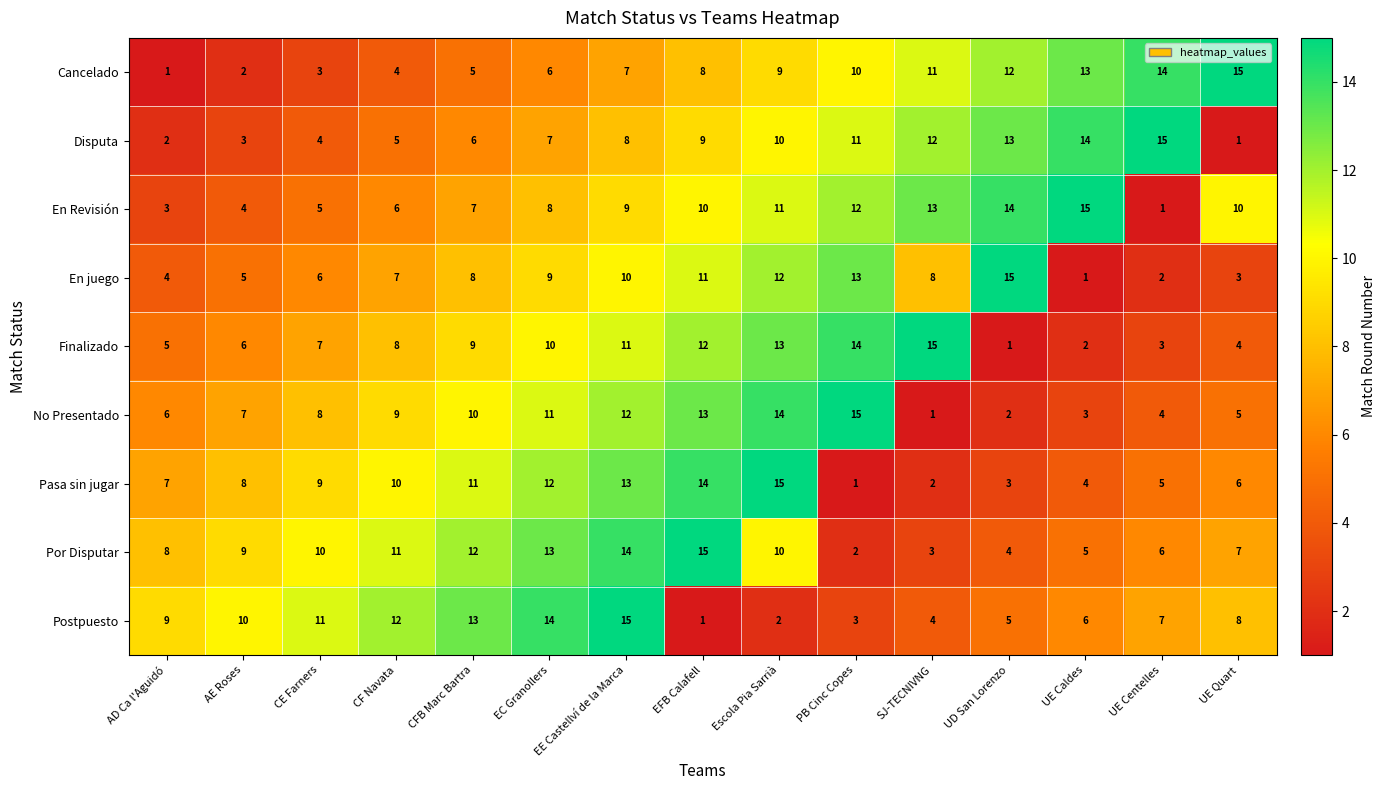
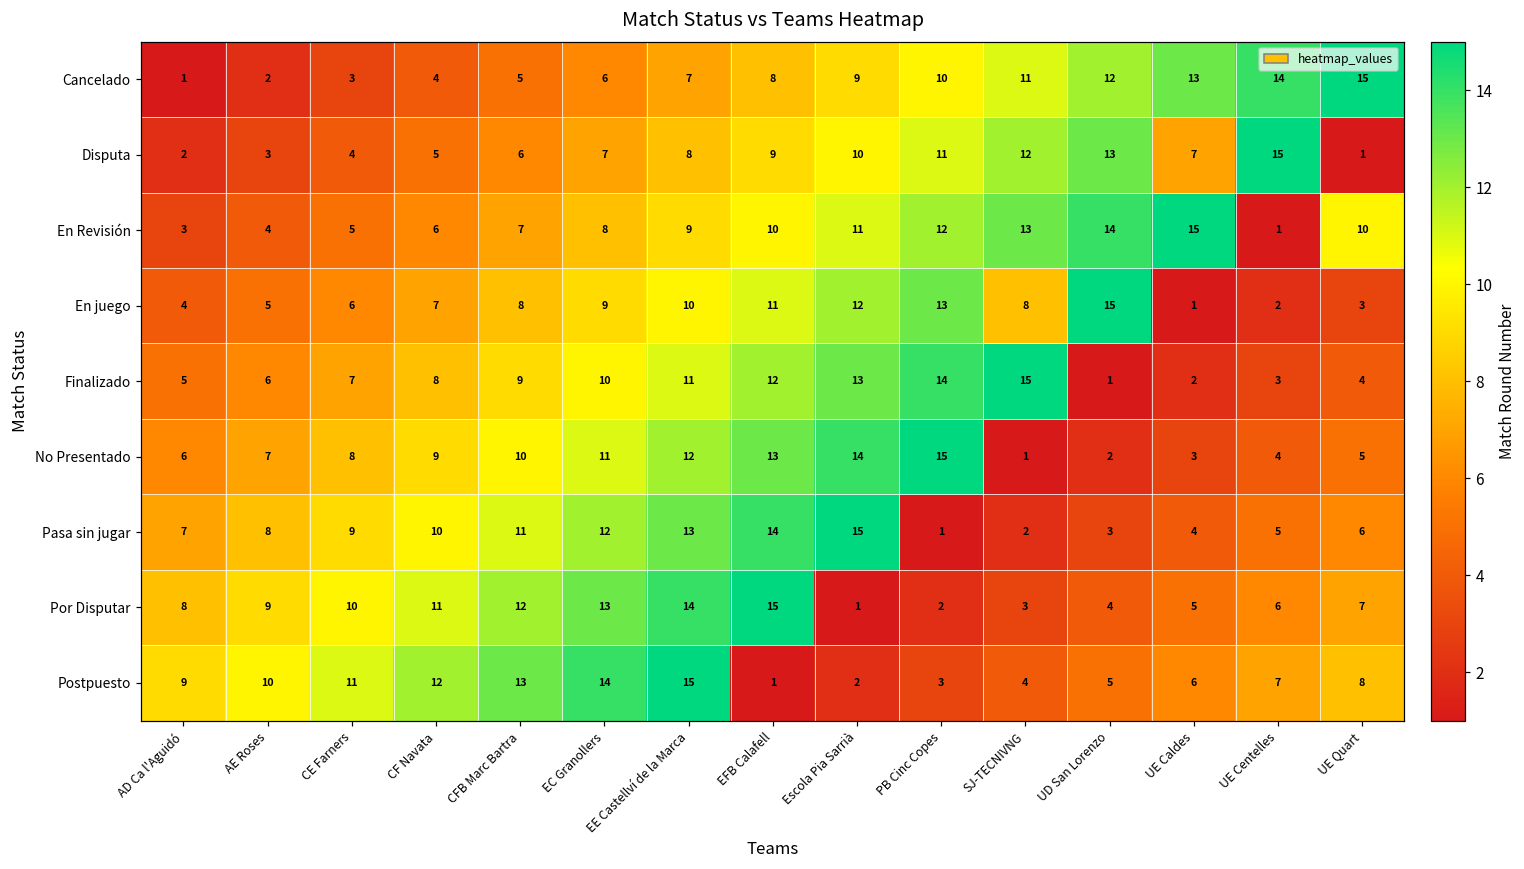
  {
    "Cancelado": {
      "AD Ca l'Aguidó": 1,
      "AE Roses": 2,
      "CE Farners": 3,
      "CF Navata": 4,
      "CFB Marc Bartra": 5,
      "EC Granollers": 6,
      "EE Castellví de la Marca": 7,
      "EFB Calafell": 8,
      "Escola Pia Sarrià": 9,
      "PB Cinc Copes": 10,
      "SJ-TECNIVNG": 11,
      "UD San Lorenzo": 12,
      "UE Caldes": 13,
      "UE Centelles": 14,
      "UE Quart": 15
    },
    "Disputa": {
      "AD Ca l'Aguidó": 2,
      "AE Roses": 3,
      "CE Farners": 4,
      "CF Navata": 5,
      "CFB Marc Bartra": 6,
      "EC Granollers": 7,
      "EE Castellví de la Marca": 8,
      "EFB Calafell": 9,
      "Escola Pia Sarrià": 10,
      "PB Cinc Copes": 11,
      "SJ-TECNIVNG": 12,
      "UD San Lorenzo": 13,
-     "UE Caldes": 14,
+     "UE Caldes": 7,
      "UE Centelles": 15,
      "UE Quart": 1
    },
    "En Revisión": {
      "AD Ca l'Aguidó": 3,
      "AE Roses": 4,
      "CE Farners": 5,
      "CF Navata": 6,
      "CFB Marc Bartra": 7,
      "EC Granollers": 8,
      "EE Castellví de la Marca": 9,
      "EFB Calafell": 10,
      "Escola Pia Sarrià": 11,
      "PB Cinc Copes": 12,
      "SJ-TECNIVNG": 13,
      "UD San Lorenzo": 14,
      "UE Caldes": 15,
      "UE Centelles": 1,
      "UE Quart": 10
    },
    "En juego": {
      "AD Ca l'Aguidó": 4,
      "AE Roses": 5,
      "CE Farners": 6,
      "CF Navata": 7,
      "CFB Marc Bartra": 8,
      "EC Granollers": 9,
      "EE Castellví de la Marca": 10,
      "EFB Calafell": 11,
      "Escola Pia Sarrià": 12,
      "PB Cinc Copes": 13,
      "SJ-TECNIVNG": 8,
      "UD San Lorenzo": 15,
      "UE Caldes": 1,
      "UE Centelles": 2,
      "UE Quart": 3
    },
    "Finalizado": {
      "AD Ca l'Aguidó": 5,
      "AE Roses": 6,
      "CE Farners": 7,
      "CF Navata": 8,
      "CFB Marc Bartra": 9,
      "EC Granollers": 10,
      "EE Castellví de la Marca": 11,
      "EFB Calafell": 12,
      "Escola Pia Sarrià": 13,
      "PB Cinc Copes": 14,
      "SJ-TECNIVNG": 15,
      "UD San Lorenzo": 1,
      "UE Caldes": 2,
      "UE Centelles": 3,
      "UE Quart": 4
    },
    "No Presentado": {
      "AD Ca l'Aguidó": 6,
      "AE Roses": 7,
      "CE Farners": 8,
      "CF Navata": 9,
      "CFB Marc Bartra": 10,
      "EC Granollers": 11,
      "EE Castellví de la Marca": 12,
      "EFB Calafell": 13,
      "Escola Pia Sarrià": 14,
      "PB Cinc Copes": 15,
      "SJ-TECNIVNG": 1,
      "UD San Lorenzo": 2,
      "UE Caldes": 3,
      "UE Centelles": 4,
      "UE Quart": 5
    },
    "Pasa sin jugar": {
      "AD Ca l'Aguidó": 7,
      "AE Roses": 8,
      "CE Farners": 9,
      "CF Navata": 10,
      "CFB Marc Bartra": 11,
      "EC Granollers": 12,
      "EE Castellví de la Marca": 13,
      "EFB Calafell": 14,
      "Escola Pia Sarrià": 15,
      "PB Cinc Copes": 1,
      "SJ-TECNIVNG": 2,
      "UD San Lorenzo": 3,
      "UE Caldes": 4,
      "UE Centelles": 5,
      "UE Quart": 6
    },
    "Por Disputar": {
      "AD Ca l'Aguidó": 8,
      "AE Roses": 9,
      "CE Farners": 10,
      "CF Navata": 11,
      "CFB Marc Bartra": 12,
      "EC Granollers": 13,
      "EE Castellví de la Marca": 14,
      "EFB Calafell": 15,
-     "Escola Pia Sarrià": 10,
+     "Escola Pia Sarrià": 1,
      "PB Cinc Copes": 2,
      "SJ-TECNIVNG": 3,
      "UD San Lorenzo": 4,
      "UE Caldes": 5,
      "UE Centelles": 6,
      "UE Quart": 7
    },
    "Postpuesto": {
      "AD Ca l'Aguidó": 9,
      "AE Roses": 10,
      "CE Farners": 11,
      "CF Navata": 12,
      "CFB Marc Bartra": 13,
      "EC Granollers": 14,
      "EE Castellví de la Marca": 15,
      "EFB Calafell": 1,
      "Escola Pia Sarrià": 2,
      "PB Cinc Copes": 3,
      "SJ-TECNIVNG": 4,
      "UD San Lorenzo": 5,
      "UE Caldes": 6,
      "UE Centelles": 7,
      "UE Quart": 8
    }
  }
